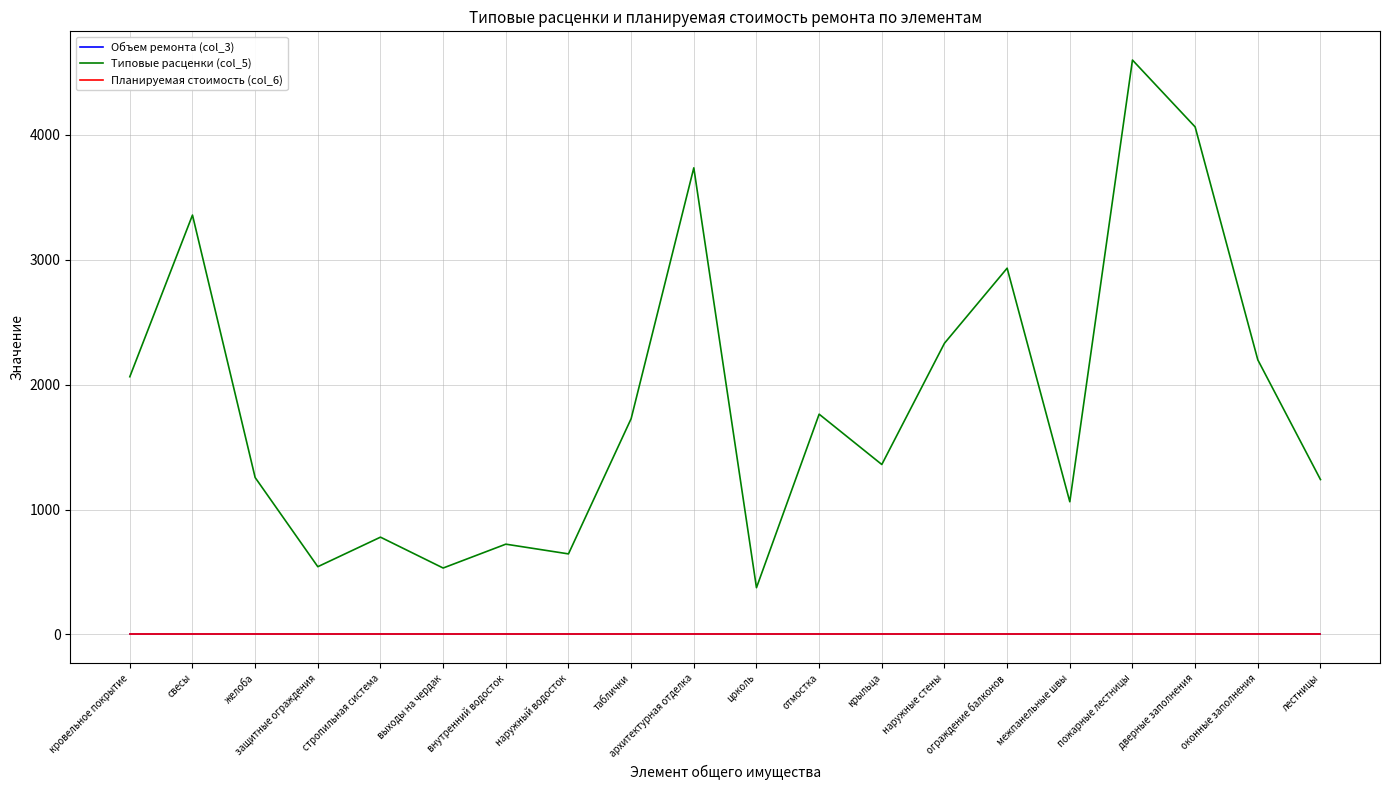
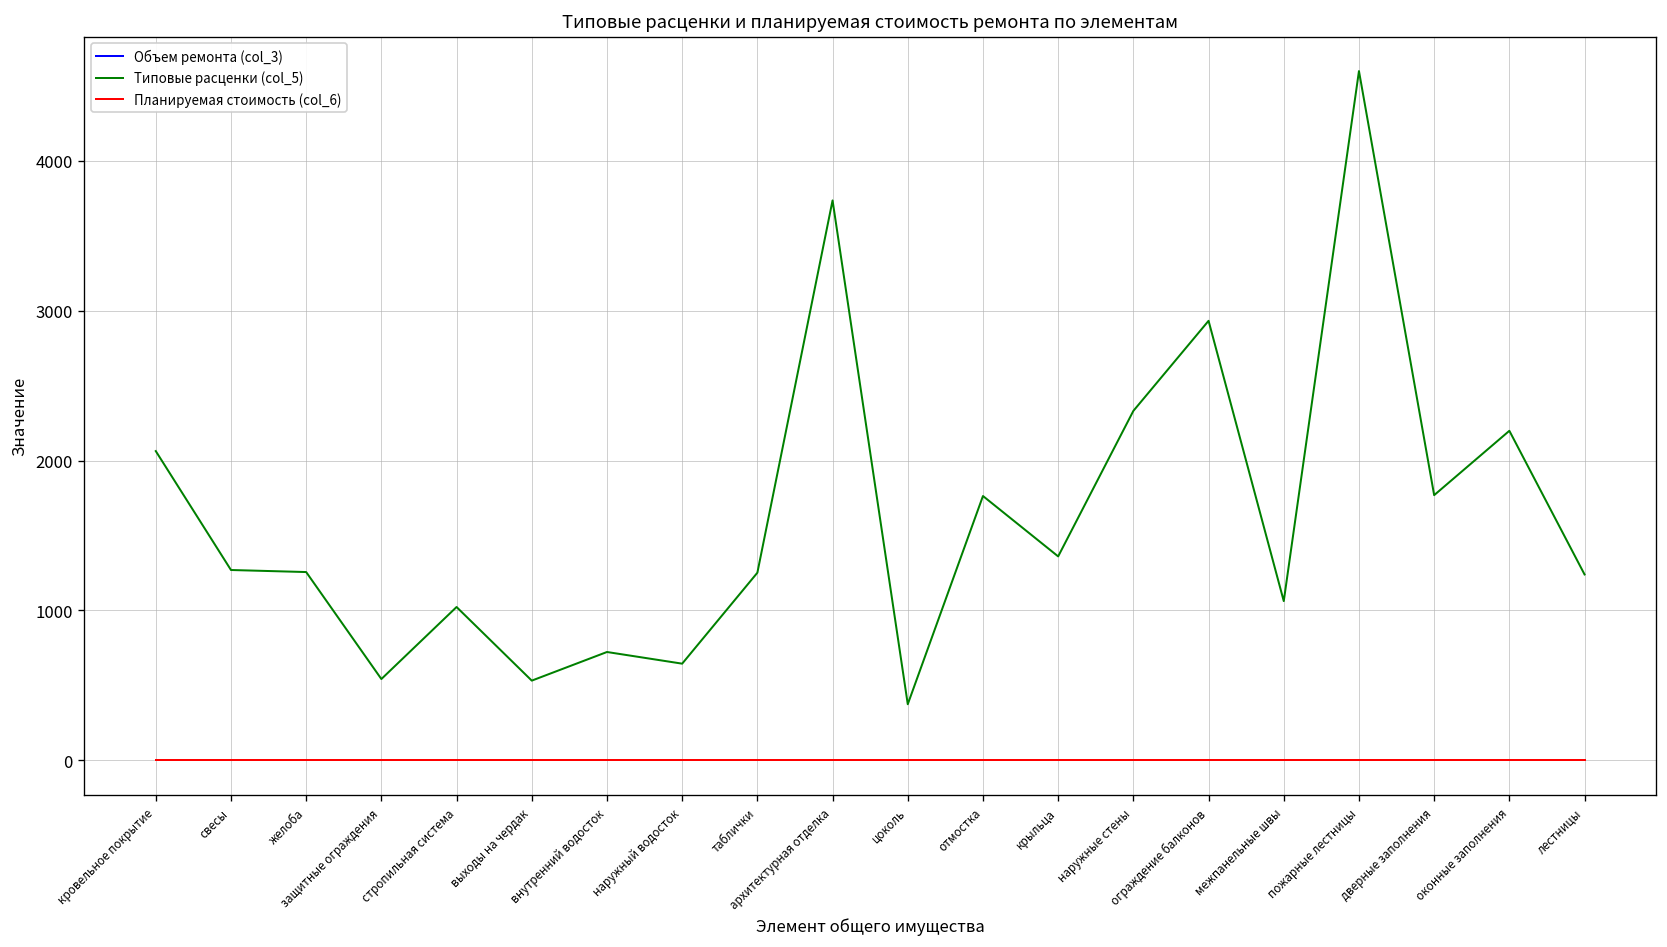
  {
    "Планируемая стоимость (col_6)": {
      "кровельное покрытие": 0,
      "свесы": 0,
      "желоба": 0,
      "защитные ограждения": 0,
      "стропильная система": 0,
      "выходы на чердак": 0,
      "внутренний водосток": 0,
      "наружный водосток": 0,
      "таблички": 0,
      "архитектурная отделка": 0,
      "цоколь": 0,
      "отмостка": 0,
      "крыльца": 0,
      "наружные стены": 0,
      "ограждение балконов": 0,
      "межпанельные швы": 0,
      "пожарные лестницы": 0,
      "дверные заполнения": 0,
      "оконные заполнения": 0,
      "лестницы": 0
    },
    "Типовые расценки (col_5)": {
      "кровельное покрытие": 2060,
-     "свесы": 3360,
+     "свесы": 1270,
      "желоба": 1260,
      "защитные ограждения": 540,
-     "стропильная система": 780,
+     "стропильная система": 1020,
      "выходы на чердак": 530,
      "внутренний водосток": 720,
      "наружный водосток": 640,
-     "таблички": 1730,
+     "таблички": 1250,
      "архитектурная отделка": 3740,
      "цоколь": 370,
      "отмостка": 1760,
      "крыльца": 1360,
      "наружные стены": 2330,
      "ограждение балконов": 2930,
      "межпанельные швы": 1060,
      "пожарные лестницы": 4600,
-     "дверные заполнения": 4060,
+     "дверные заполнения": 1770,
      "оконные заполнения": 2200,
      "лестницы": 1240
    }
  }
